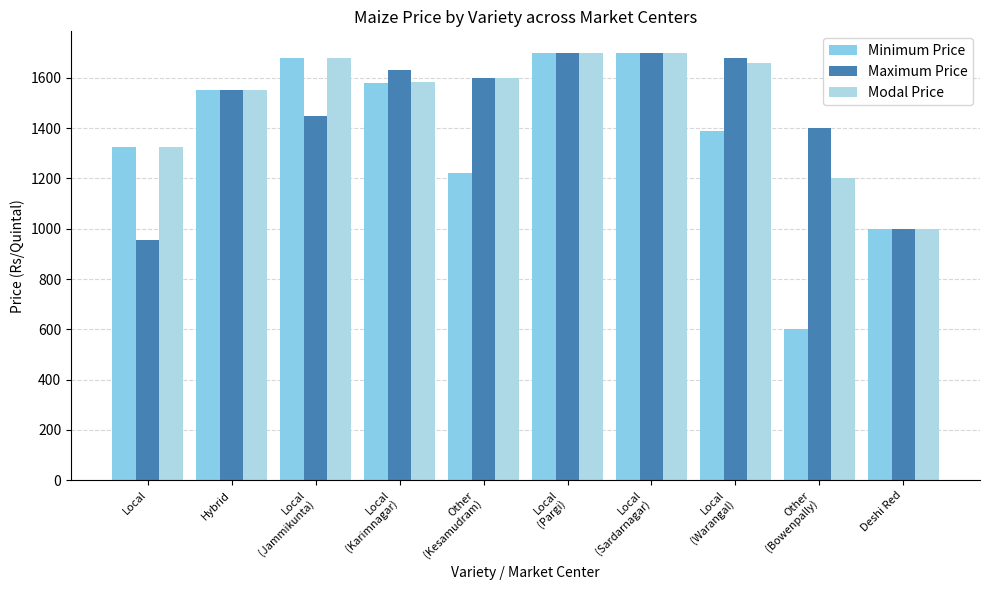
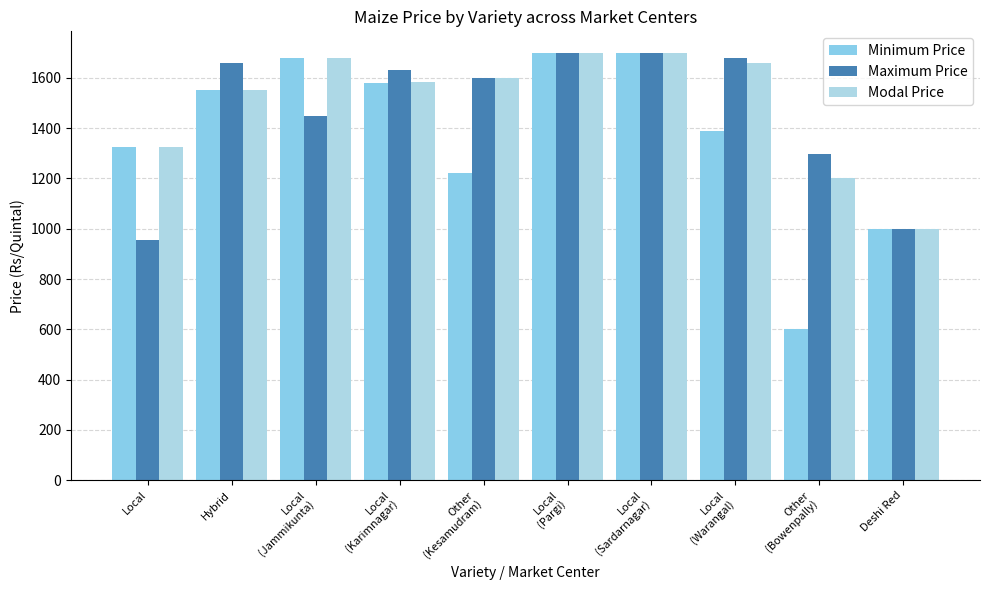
  {
    "Maximum Price": {
      "Local": 960,
-     "Hybrid": 1550,
+     "Hybrid": 1660,
      "Local (Jammikunta)": 1450,
      "Local (Karimnagar)": 1630,
      "Other (Kesamudram)": 1600,
      "Local (Pargi)": 1700,
      "Local (Sardarnagar)": 1700,
      "Local (Warangal)": 1680,
-     "Other (Bowenpally)": 1400,
+     "Other (Bowenpally)": 1300,
      "Deshi Red": 1000
    }
  }
